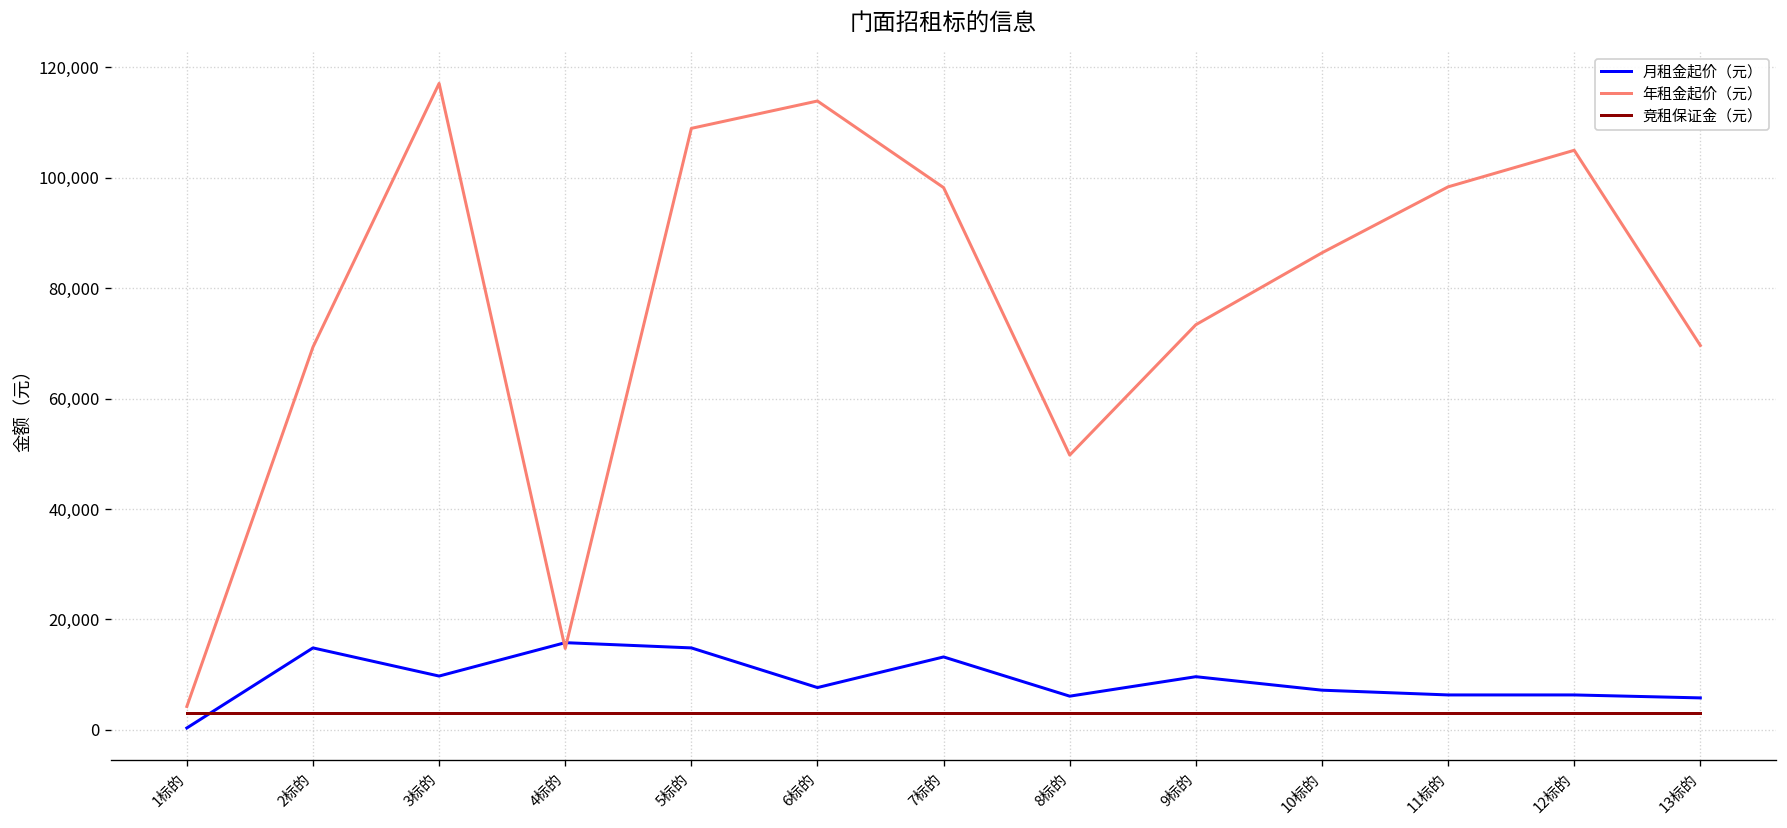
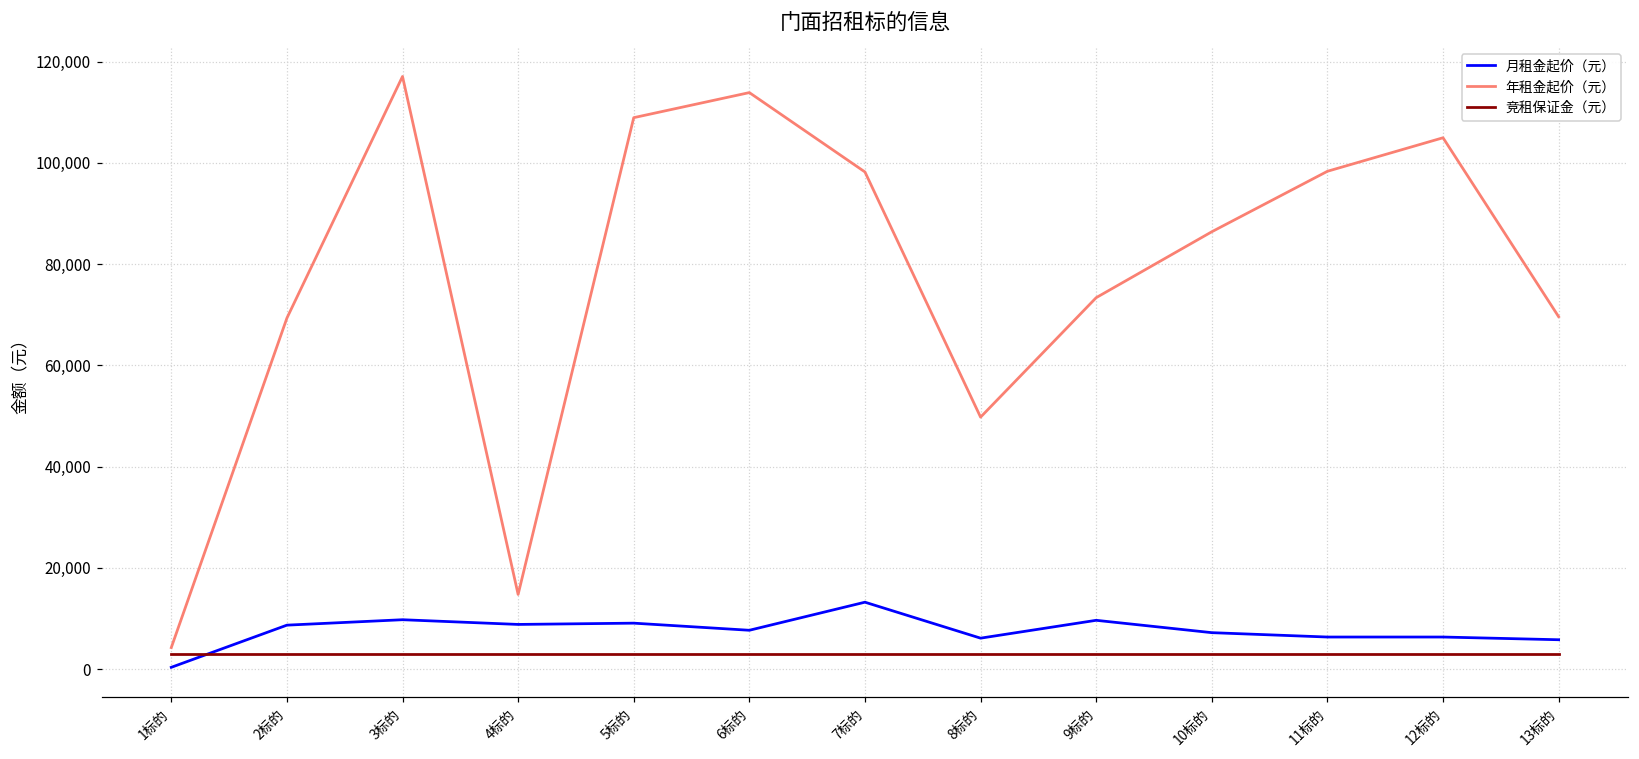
  {
    "月租金起价（元）": {
      "1标的": "0",
-     "2标的": "15,000",
+     "2标的": "9,000",
      "3标的": "10,000",
-     "4标的": "16,000",
-     "5标的": "15,000",
+     "4标的": "9,000",
+     "5标的": "9,000",
      "6标的": "8,000",
      "7标的": "13,000",
      "8标的": "6,000",
      "9标的": "10,000",
      "10标的": "7,000",
      "11标的": "6,000",
      "12标的": "6,000",
      "13标的": "6,000"
    },
    "年租金起价（元）": {
      "1标的": "4,000",
      "2标的": "69,000",
      "3标的": "117,000",
      "4标的": "15,000",
      "5标的": "109,000",
      "6标的": "114,000",
      "7标的": "98,000",
      "8标的": "50,000",
      "9标的": "73,000",
      "10标的": "86,000",
      "11标的": "98,000",
      "12标的": "105,000",
      "13标的": "70,000"
    },
    "竞租保证金（元）": {
      "1标的": "3,000",
      "2标的": "3,000",
      "3标的": "3,000",
      "4标的": "3,000",
      "5标的": "3,000",
      "6标的": "3,000",
      "7标的": "3,000",
      "8标的": "3,000",
      "9标的": "3,000",
      "10标的": "3,000",
      "11标的": "3,000",
      "12标的": "3,000",
      "13标的": "3,000"
    }
  }
